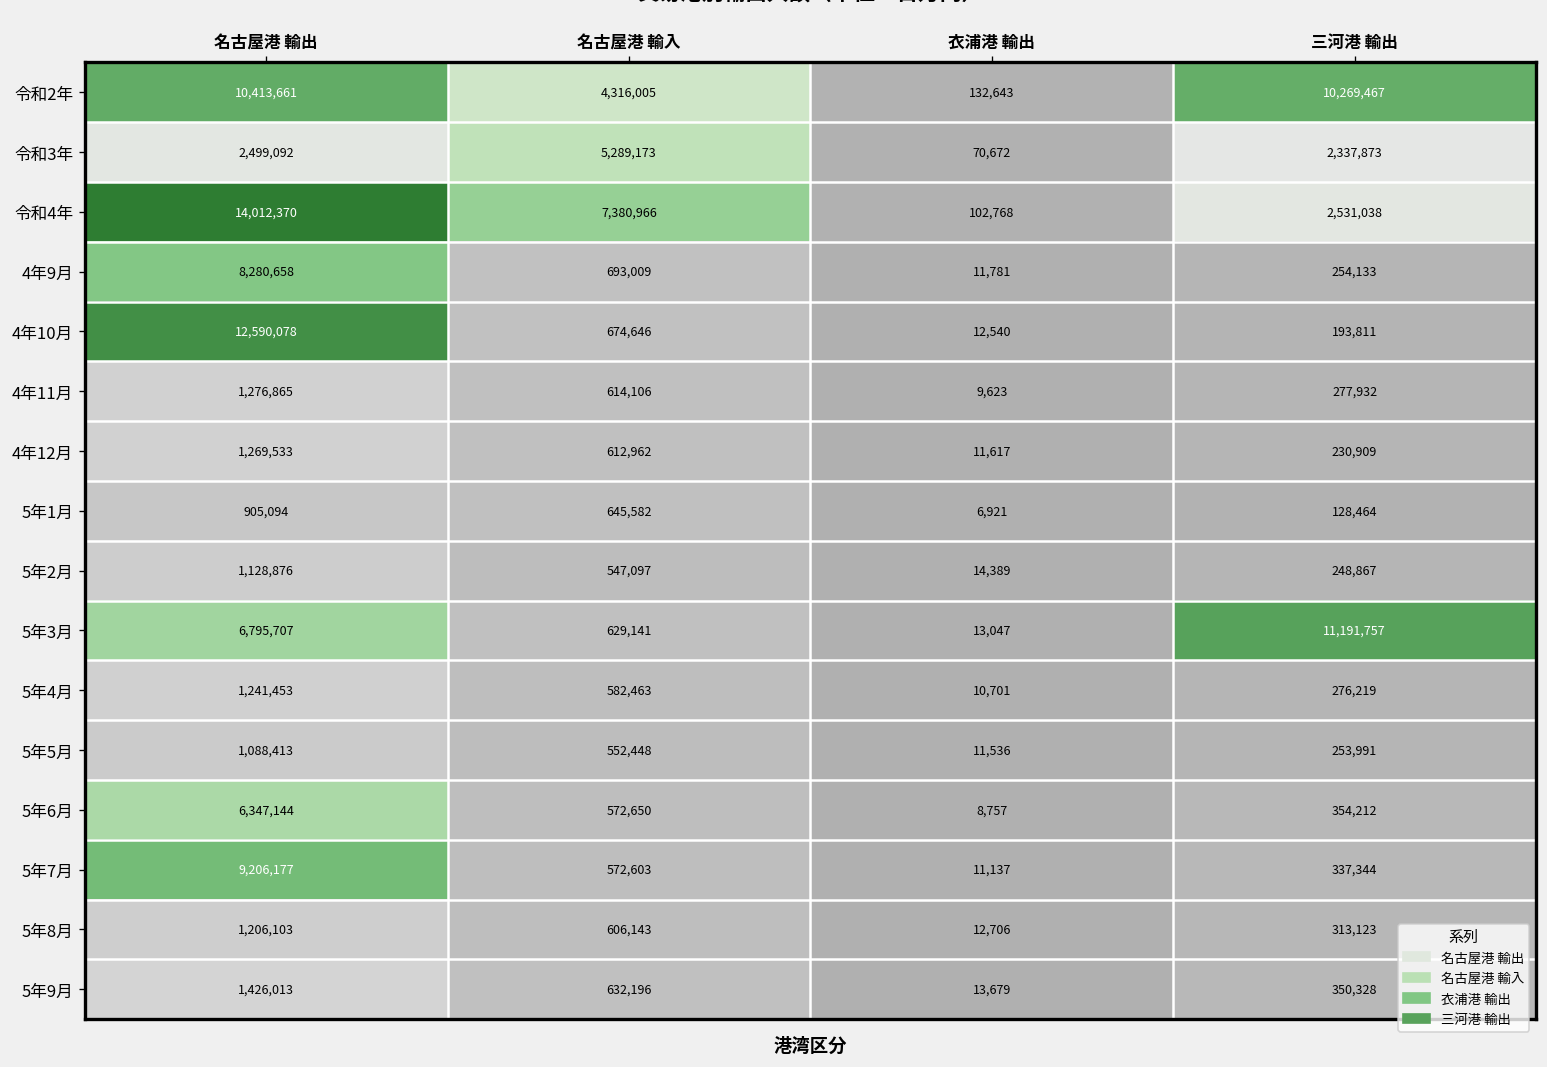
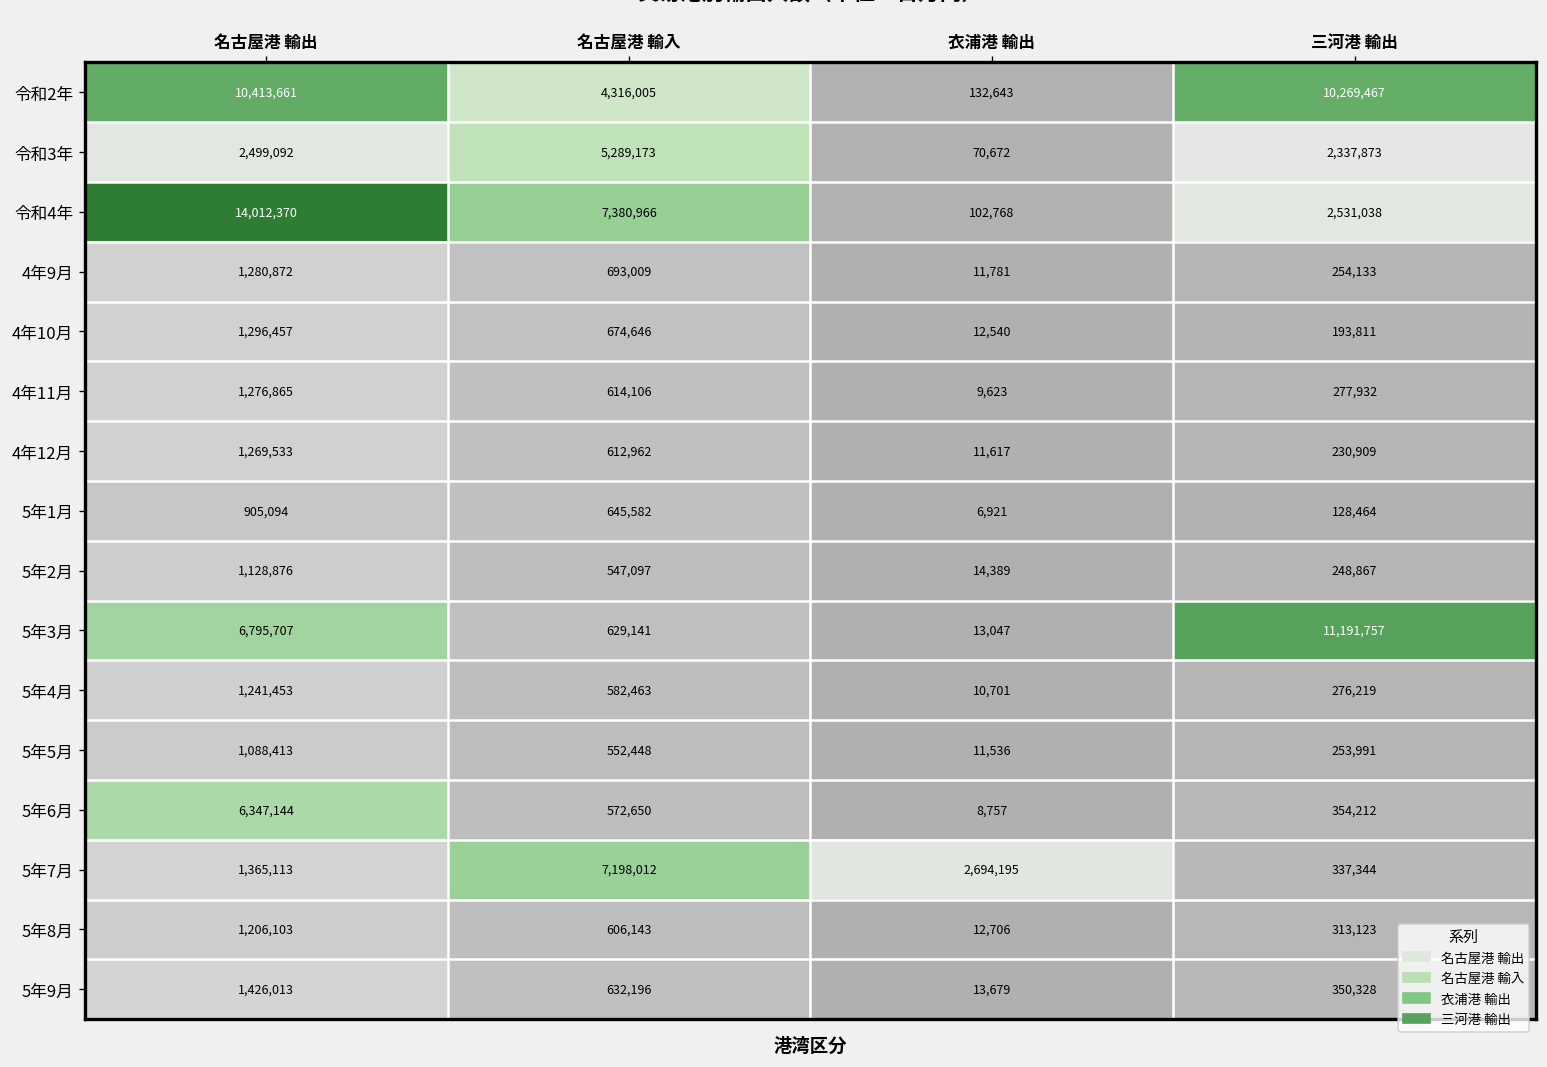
  {
    "令和2年": {
      "名古屋港 輸出": "10,413,661",
      "名古屋港 輸入": "4,316,005",
      "衣浦港 輸出": "132,643",
      "三河港 輸出": "10,269,467"
    },
    "令和3年": {
      "名古屋港 輸出": "2,499,092",
      "名古屋港 輸入": "5,289,173",
      "衣浦港 輸出": "70,672",
      "三河港 輸出": "2,337,873"
    },
    "令和4年": {
      "名古屋港 輸出": "14,012,370",
      "名古屋港 輸入": "7,380,966",
      "衣浦港 輸出": "102,768",
      "三河港 輸出": "2,531,038"
    },
    "4年9月": {
-     "名古屋港 輸出": "8,280,658",
+     "名古屋港 輸出": "1,280,872",
      "名古屋港 輸入": "693,009",
      "衣浦港 輸出": "11,781",
      "三河港 輸出": "254,133"
    },
    "4年10月": {
-     "名古屋港 輸出": "12,590,078",
+     "名古屋港 輸出": "1,296,457",
      "名古屋港 輸入": "674,646",
      "衣浦港 輸出": "12,540",
      "三河港 輸出": "193,811"
    },
    "4年11月": {
      "名古屋港 輸出": "1,276,865",
      "名古屋港 輸入": "614,106",
      "衣浦港 輸出": "9,623",
      "三河港 輸出": "277,932"
    },
    "4年12月": {
      "名古屋港 輸出": "1,269,533",
      "名古屋港 輸入": "612,962",
      "衣浦港 輸出": "11,617",
      "三河港 輸出": "230,909"
    },
    "5年1月": {
      "名古屋港 輸出": "905,094",
      "名古屋港 輸入": "645,582",
      "衣浦港 輸出": "6,921",
      "三河港 輸出": "128,464"
    },
    "5年2月": {
      "名古屋港 輸出": "1,128,876",
      "名古屋港 輸入": "547,097",
      "衣浦港 輸出": "14,389",
      "三河港 輸出": "248,867"
    },
    "5年3月": {
      "名古屋港 輸出": "6,795,707",
      "名古屋港 輸入": "629,141",
      "衣浦港 輸出": "13,047",
      "三河港 輸出": "11,191,757"
    },
    "5年4月": {
      "名古屋港 輸出": "1,241,453",
      "名古屋港 輸入": "582,463",
      "衣浦港 輸出": "10,701",
      "三河港 輸出": "276,219"
    },
    "5年5月": {
      "名古屋港 輸出": "1,088,413",
      "名古屋港 輸入": "552,448",
      "衣浦港 輸出": "11,536",
      "三河港 輸出": "253,991"
    },
    "5年6月": {
      "名古屋港 輸出": "6,347,144",
      "名古屋港 輸入": "572,650",
      "衣浦港 輸出": "8,757",
      "三河港 輸出": "354,212"
    },
    "5年7月": {
-     "名古屋港 輸出": "9,206,177",
-     "名古屋港 輸入": "572,603",
-     "衣浦港 輸出": "11,137",
+     "名古屋港 輸出": "1,365,113",
+     "名古屋港 輸入": "7,198,012",
+     "衣浦港 輸出": "2,694,195",
      "三河港 輸出": "337,344"
    },
    "5年8月": {
      "名古屋港 輸出": "1,206,103",
      "名古屋港 輸入": "606,143",
      "衣浦港 輸出": "12,706",
      "三河港 輸出": "313,123"
    },
    "5年9月": {
      "名古屋港 輸出": "1,426,013",
      "名古屋港 輸入": "632,196",
      "衣浦港 輸出": "13,679",
      "三河港 輸出": "350,328"
    }
  }
